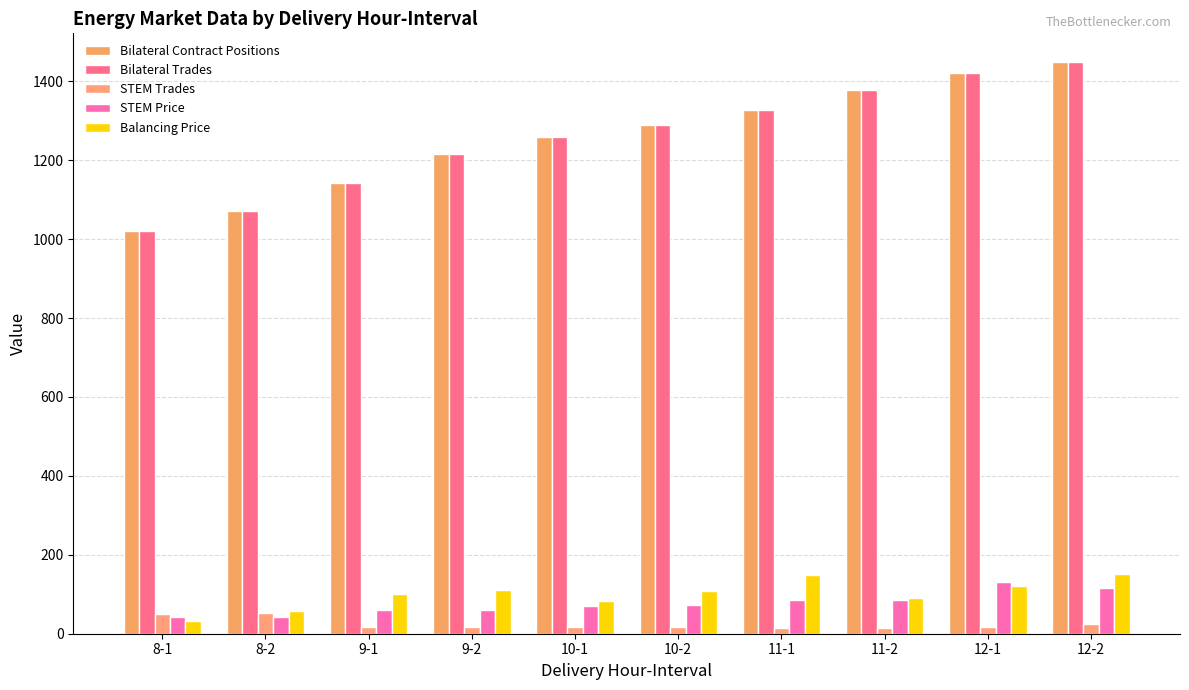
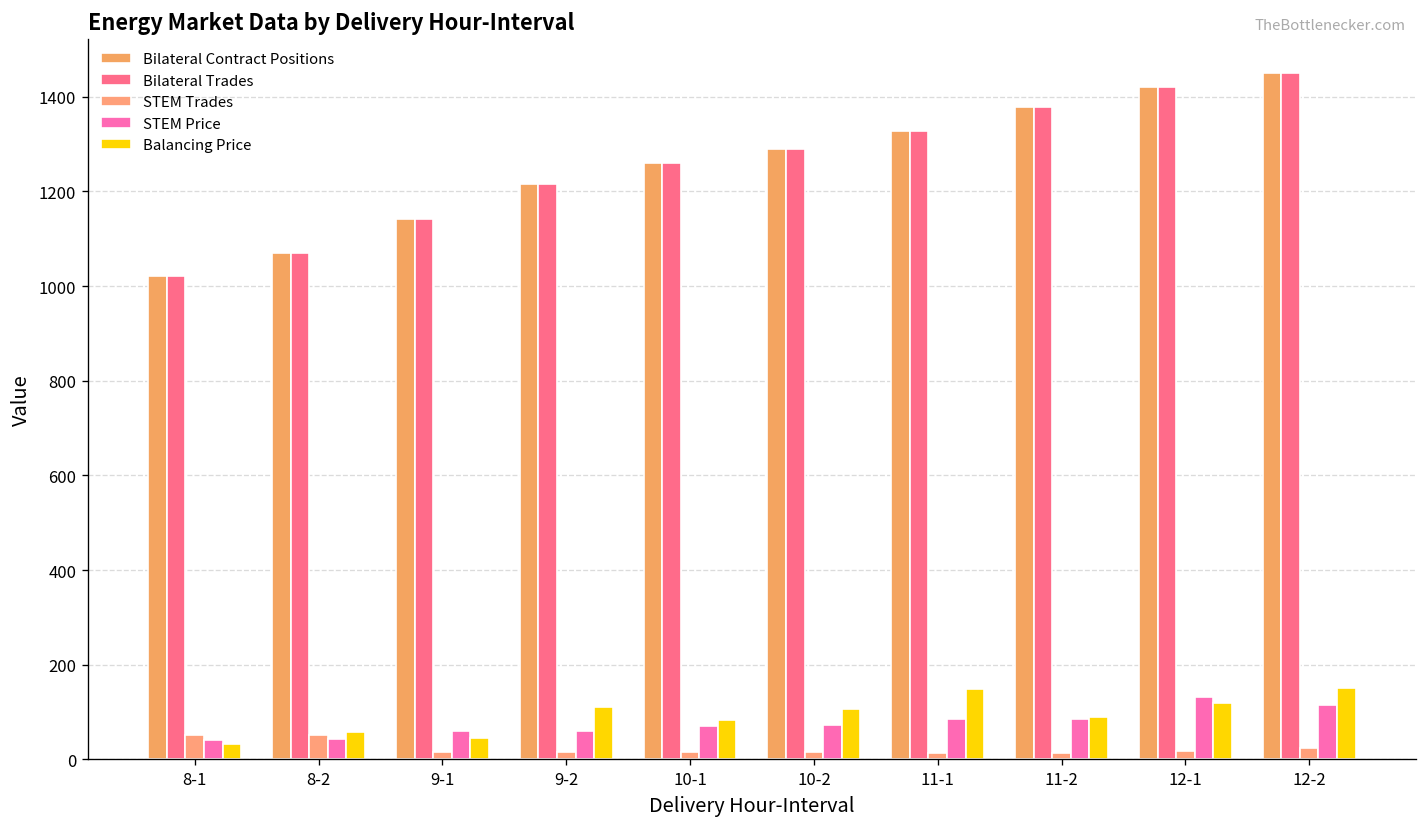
  {
    "Balancing Price": {
      "8-1": 30,
      "8-2": 60,
-     "9-1": 100,
+     "9-1": 40,
      "9-2": 110,
      "10-1": 80,
      "10-2": 110,
      "11-1": 150,
      "11-2": 90,
      "12-1": 120,
      "12-2": 150
    }
  }
